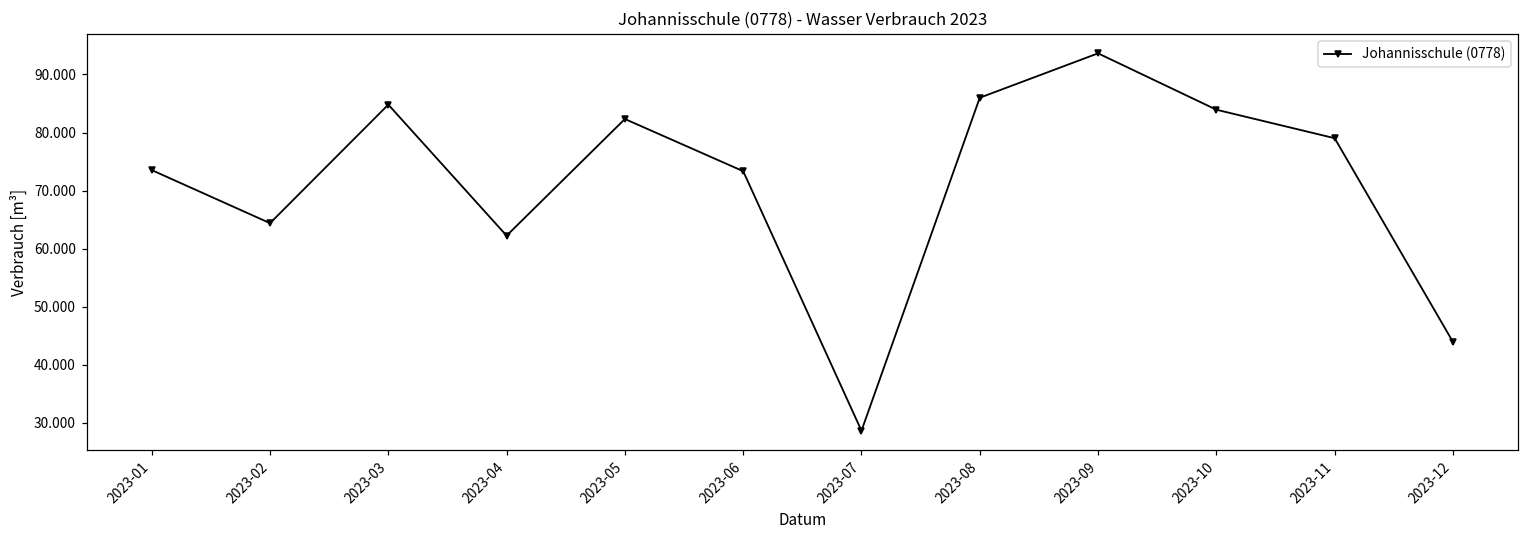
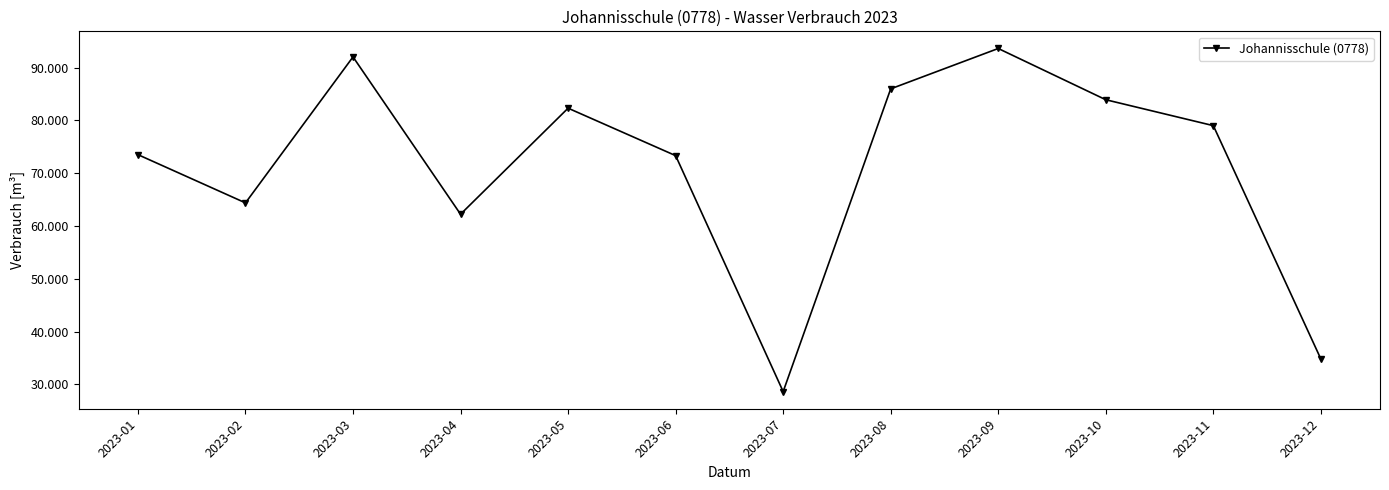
  {
    "2023-01": 74,
    "2023-02": 64,
-   "2023-03": 85,
+   "2023-03": 92,
    "2023-04": 62,
    "2023-05": 82,
    "2023-06": 73,
    "2023-07": 29,
    "2023-08": 86,
    "2023-09": 94,
    "2023-10": 84,
    "2023-11": 79,
-   "2023-12": 44
+   "2023-12": 35
  }
